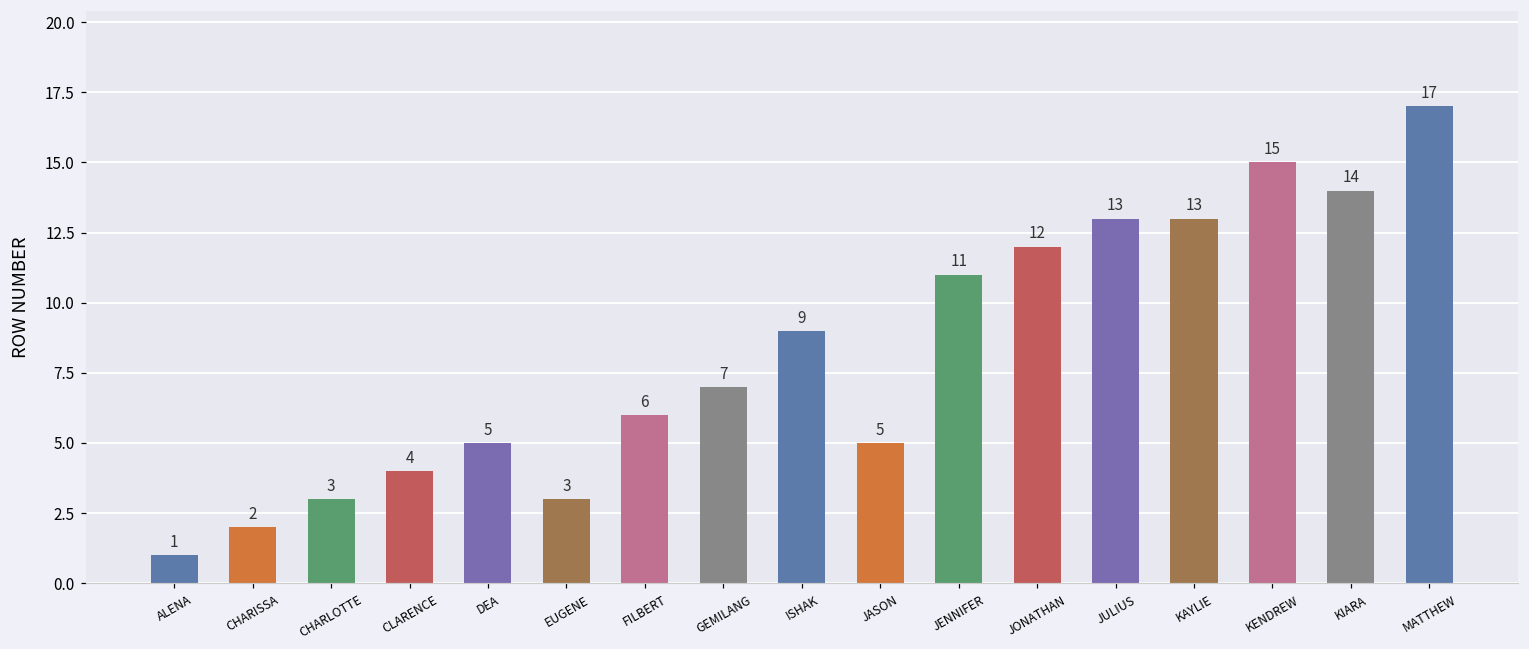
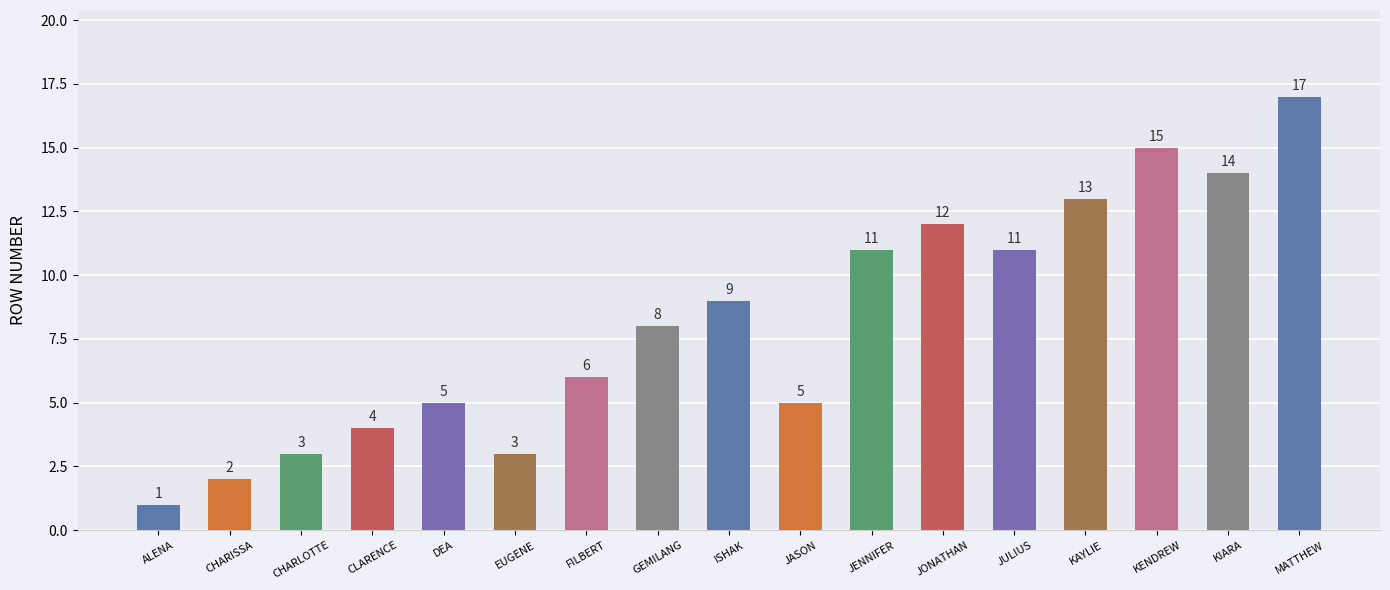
  {
    "ALENA": 1,
    "CHARISSA": 2,
    "CHARLOTTE": 3,
    "CLARENCE": 4,
    "DEA": 5,
    "EUGENE": 3,
    "FILBERT": 6,
-   "GEMILANG": 7,
+   "GEMILANG": 8,
    "ISHAK": 9,
    "JASON": 5,
    "JENNIFER": 11,
    "JONATHAN": 12,
-   "JULIUS": 13,
+   "JULIUS": 11,
    "KAYLIE": 13,
    "KENDREW": 15,
    "KIARA": 14,
    "MATTHEW": 17
  }
